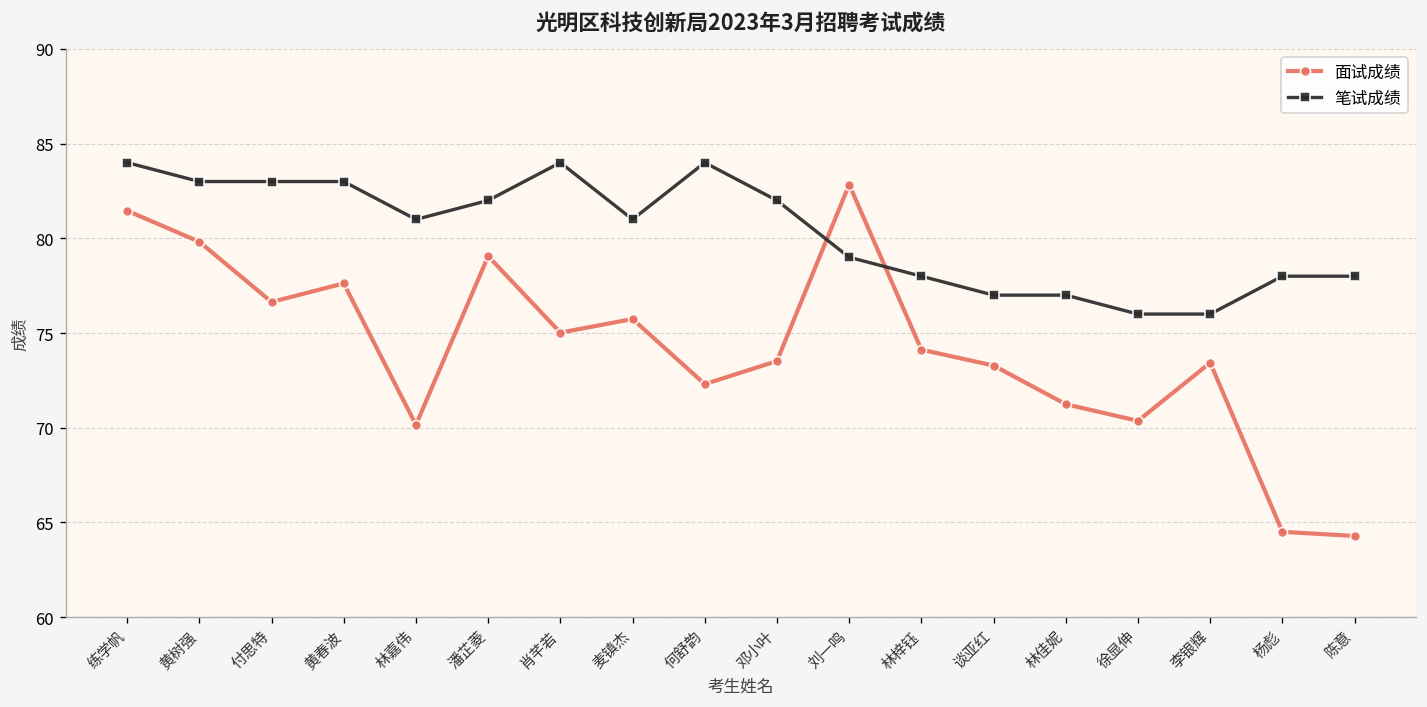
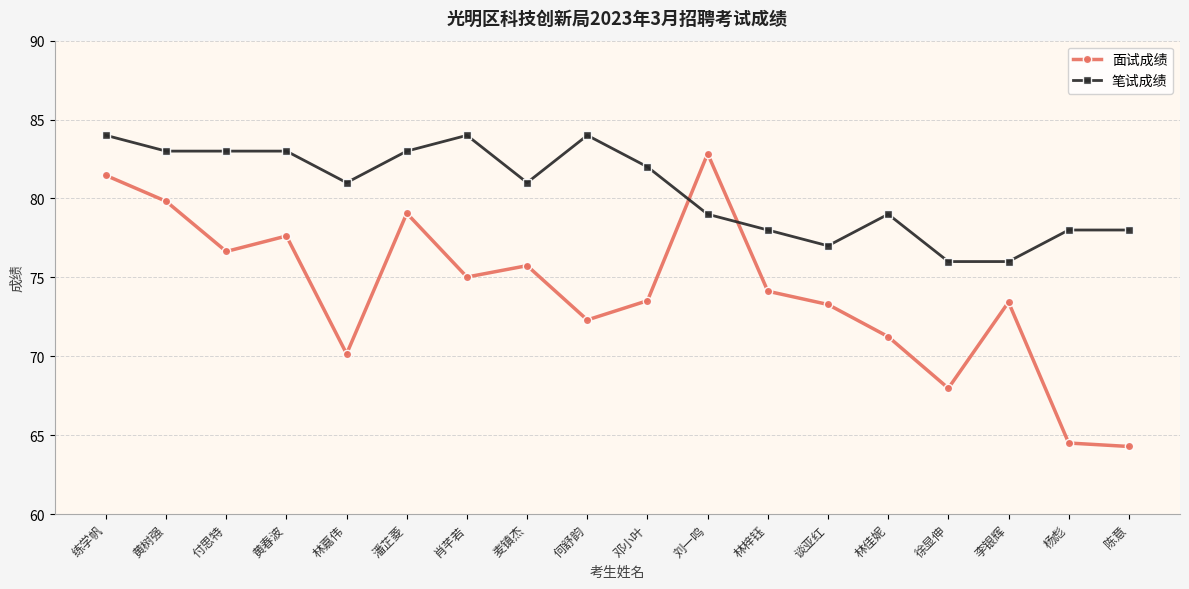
  {
    "面试成绩": {
      "练学帆": 81.5,
      "黄树强": 79.8,
      "付思特": 76.6,
      "黄春波": 77.6,
      "林嘉伟": 70.2,
      "潘芷菱": 79.1,
      "肖芊若": 75.0,
      "麦镇杰": 75.7,
      "何舒韵": 72.3,
      "邓小叶": 73.5,
      "刘一鸣": 82.8,
      "林梓钰": 74.1,
      "谈亚红": 73.3,
      "林佳妮": 71.2,
-     "徐显伸": 70.4,
+     "徐显伸": 68.0,
      "李银辉": 73.4,
      "杨彪": 64.5,
      "陈意": 64.3
    },
    "笔试成绩": {
      "练学帆": 84,
      "黄树强": 83,
      "付思特": 83,
      "黄春波": 83,
      "林嘉伟": 81,
-     "潘芷菱": 82,
+     "潘芷菱": 83,
      "肖芊若": 84,
      "麦镇杰": 81,
      "何舒韵": 84,
      "邓小叶": 82,
      "刘一鸣": 79,
      "林梓钰": 78,
      "谈亚红": 77,
-     "林佳妮": 77,
+     "林佳妮": 79,
      "徐显伸": 76,
      "李银辉": 76,
      "杨彪": 78,
      "陈意": 78
    }
  }
